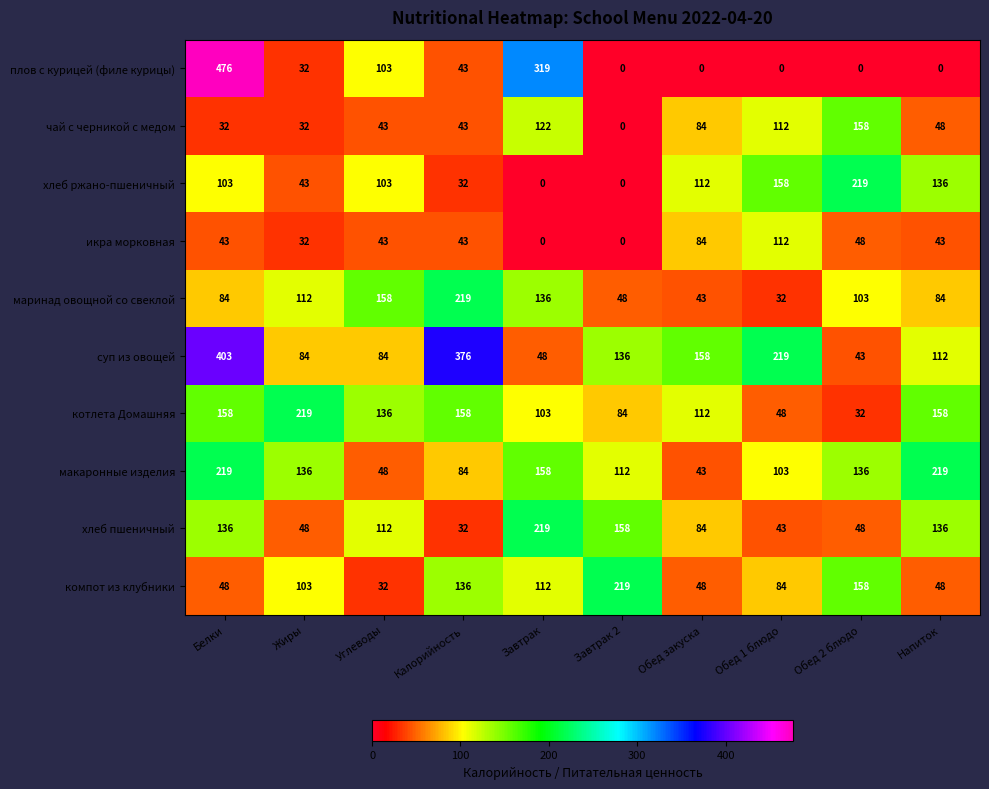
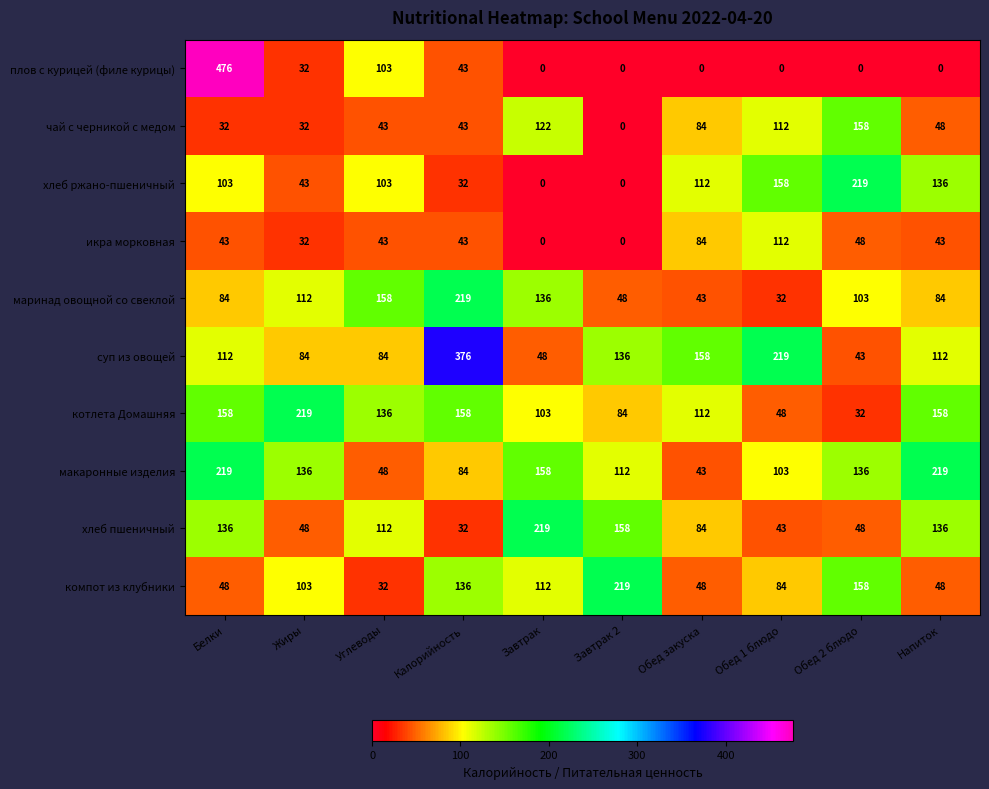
  {
    "плов с курицей (филе курицы)": {
      "Белки": 476,
      "Жиры": 32,
      "Углеводы": 103,
      "Калорийность": 43,
-     "Завтрак": 319,
+     "Завтрак": 0,
      "Завтрак 2": 0,
      "Обед закуска": 0,
      "Обед 1 блюдо": 0,
      "Обед 2 блюдо": 0,
      "Напиток": 0
    },
    "чай с черникой с медом": {
      "Белки": 32,
      "Жиры": 32,
      "Углеводы": 43,
      "Калорийность": 43,
      "Завтрак": 122,
      "Завтрак 2": 0,
      "Обед закуска": 84,
      "Обед 1 блюдо": 112,
      "Обед 2 блюдо": 158,
      "Напиток": 48
    },
    "хлеб ржано-пшеничный": {
      "Белки": 103,
      "Жиры": 43,
      "Углеводы": 103,
      "Калорийность": 32,
      "Завтрак": 0,
      "Завтрак 2": 0,
      "Обед закуска": 112,
      "Обед 1 блюдо": 158,
      "Обед 2 блюдо": 219,
      "Напиток": 136
    },
    "икра морковная": {
      "Белки": 43,
      "Жиры": 32,
      "Углеводы": 43,
      "Калорийность": 43,
      "Завтрак": 0,
      "Завтрак 2": 0,
      "Обед закуска": 84,
      "Обед 1 блюдо": 112,
      "Обед 2 блюдо": 48,
      "Напиток": 43
    },
    "маринад овощной со свеклой": {
      "Белки": 84,
      "Жиры": 112,
      "Углеводы": 158,
      "Калорийность": 219,
      "Завтрак": 136,
      "Завтрак 2": 48,
      "Обед закуска": 43,
      "Обед 1 блюдо": 32,
      "Обед 2 блюдо": 103,
      "Напиток": 84
    },
    "суп из овощей": {
-     "Белки": 403,
+     "Белки": 112,
      "Жиры": 84,
      "Углеводы": 84,
      "Калорийность": 376,
      "Завтрак": 48,
      "Завтрак 2": 136,
      "Обед закуска": 158,
      "Обед 1 блюдо": 219,
      "Обед 2 блюдо": 43,
      "Напиток": 112
    },
    "котлета Домашняя": {
      "Белки": 158,
      "Жиры": 219,
      "Углеводы": 136,
      "Калорийность": 158,
      "Завтрак": 103,
      "Завтрак 2": 84,
      "Обед закуска": 112,
      "Обед 1 блюдо": 48,
      "Обед 2 блюдо": 32,
      "Напиток": 158
    },
    "макаронные изделия": {
      "Белки": 219,
      "Жиры": 136,
      "Углеводы": 48,
      "Калорийность": 84,
      "Завтрак": 158,
      "Завтрак 2": 112,
      "Обед закуска": 43,
      "Обед 1 блюдо": 103,
      "Обед 2 блюдо": 136,
      "Напиток": 219
    },
    "хлеб пшеничный": {
      "Белки": 136,
      "Жиры": 48,
      "Углеводы": 112,
      "Калорийность": 32,
      "Завтрак": 219,
      "Завтрак 2": 158,
      "Обед закуска": 84,
      "Обед 1 блюдо": 43,
      "Обед 2 блюдо": 48,
      "Напиток": 136
    },
    "компот из клубники": {
      "Белки": 48,
      "Жиры": 103,
      "Углеводы": 32,
      "Калорийность": 136,
      "Завтрак": 112,
      "Завтрак 2": 219,
      "Обед закуска": 48,
      "Обед 1 блюдо": 84,
      "Обед 2 блюдо": 158,
      "Напиток": 48
    }
  }
